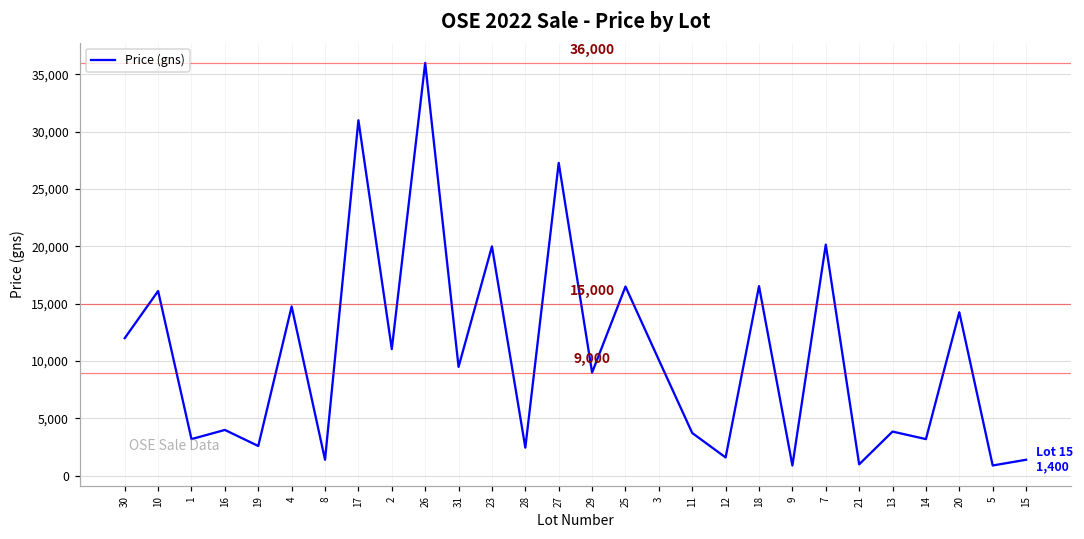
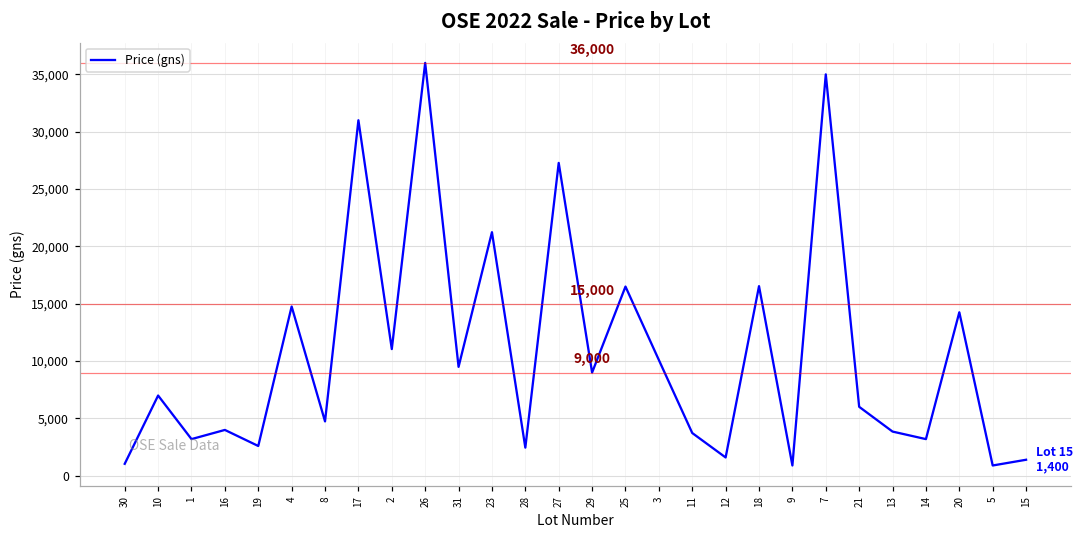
  {
-   "30": "12,000",
-   "10": "16,100",
+   "30": "1,000",
+   "10": "7,000",
    "1": "3,200",
    "16": "4,000",
    "19": "2,600",
    "4": "14,800",
-   "8": "1,400",
+   "8": "4,700",
    "17": "31,000",
    "2": "11,000",
    "26": "36,000",
    "31": "9,500",
-   "23": "20,000",
+   "23": "21,200",
    "28": "2,500",
    "27": "27,300",
    "3": "10,100",
    "11": "3,700",
    "12": "1,600",
    "18": "16,500",
    "9": "900",
-   "7": "20,200",
-   "21": "1,000",
+   "7": "35,000",
+   "21": "6,000",
    "13": "3,900",
    "14": "3,200",
    "20": "14,300",
    "5": "900"
  }
